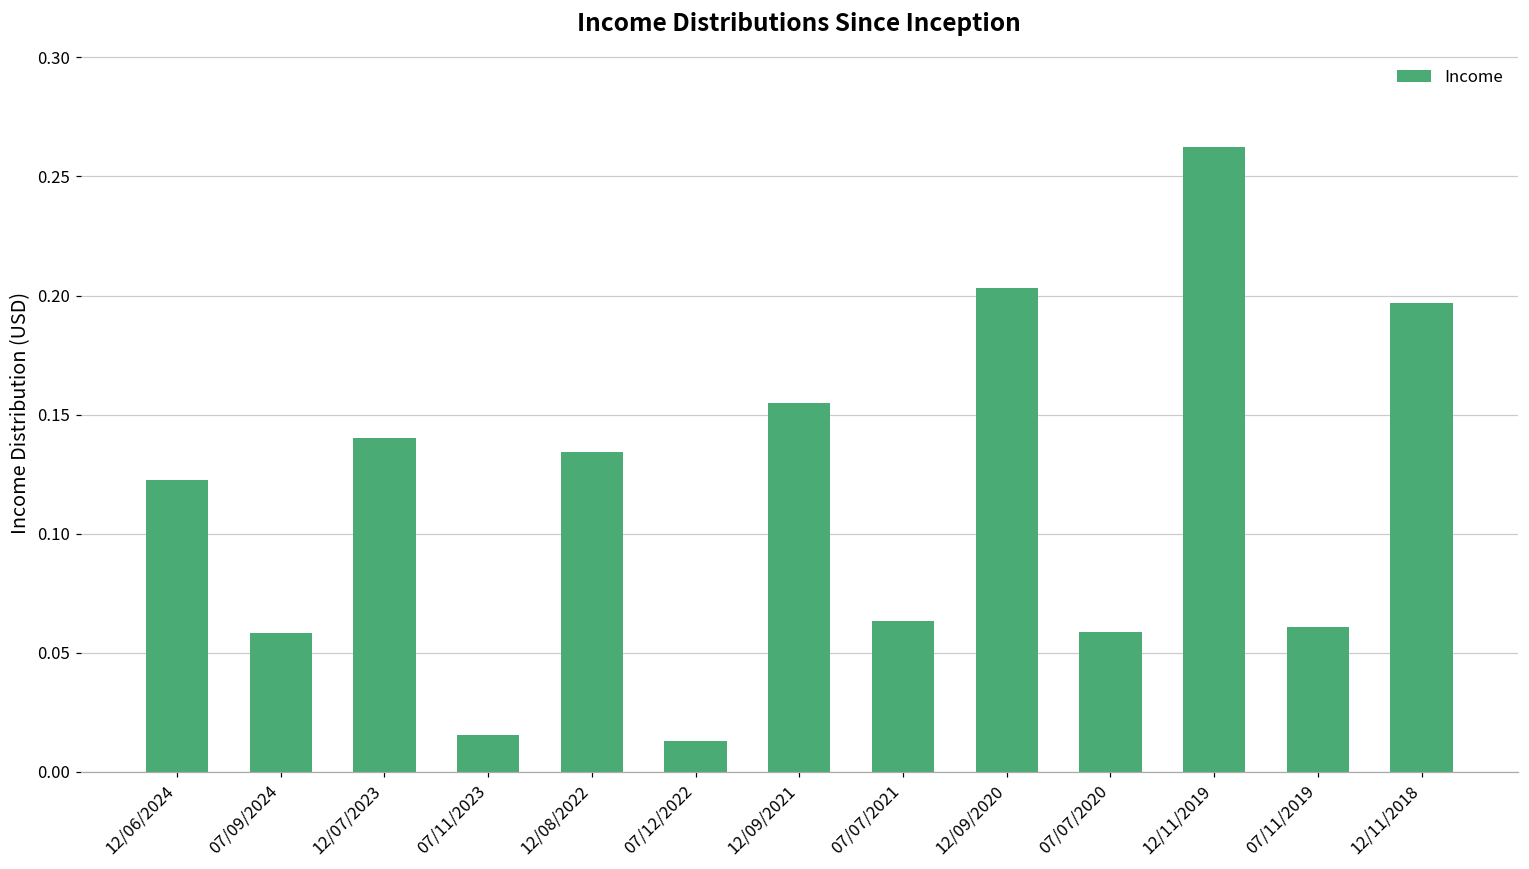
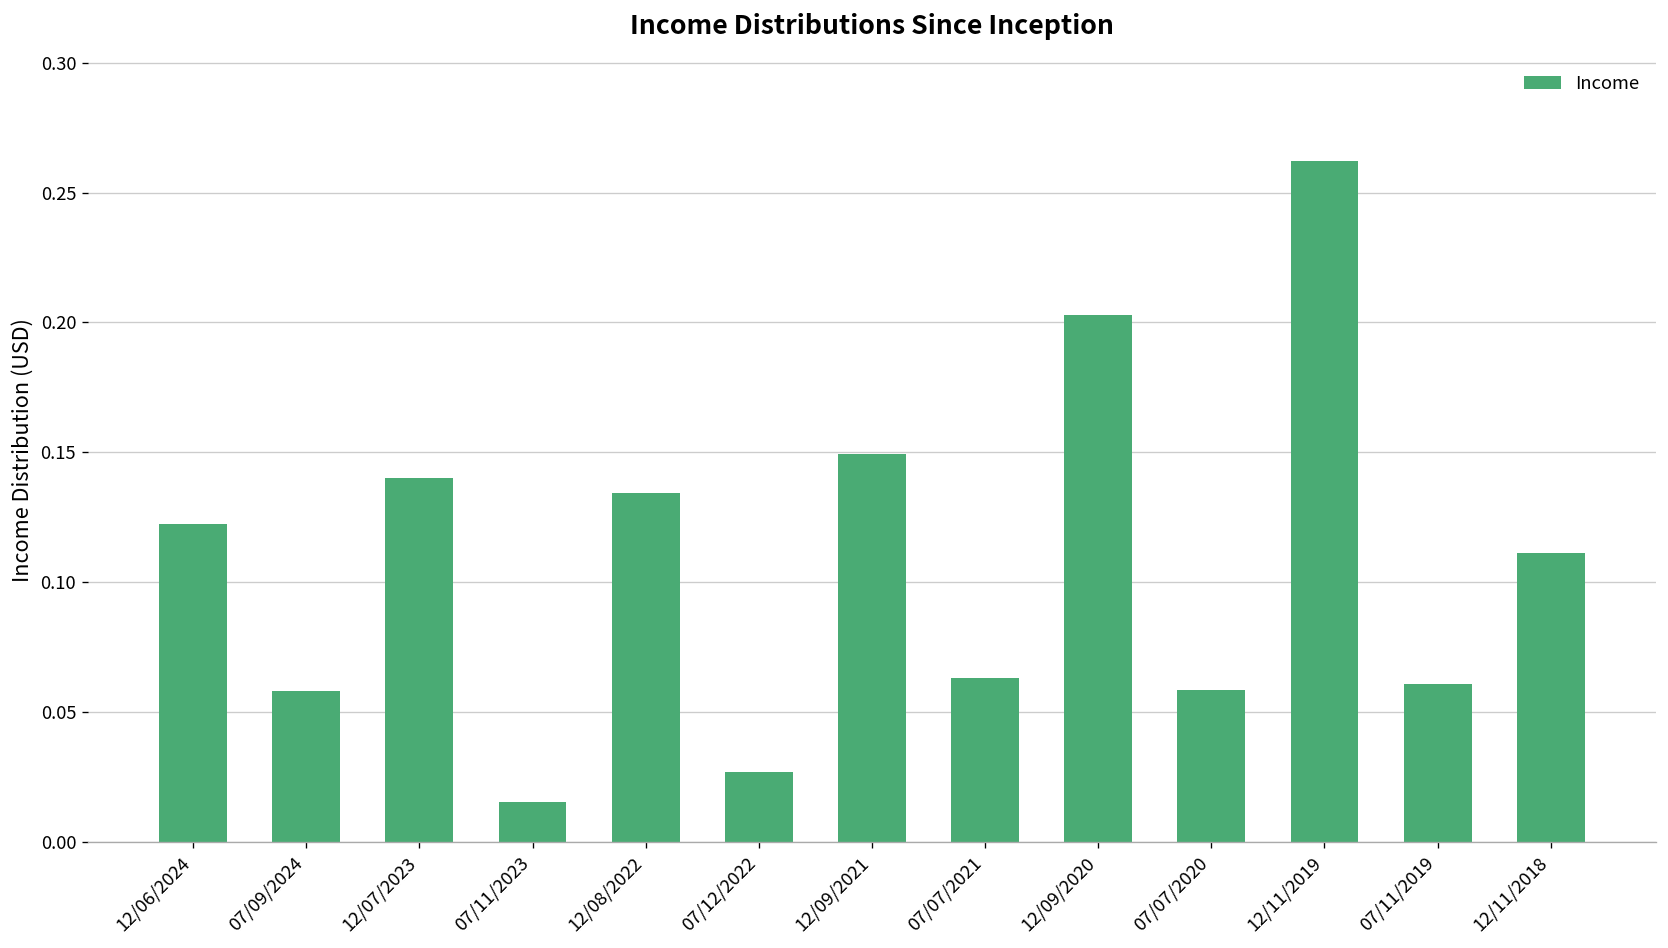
  {
    "12/06/2024": 0.123,
    "07/09/2024": 0.058,
    "12/07/2023": 0.140,
    "07/11/2023": 0.015,
    "12/08/2022": 0.134,
-   "07/12/2022": 0.013,
-   "12/09/2021": 0.155,
+   "07/12/2022": 0.027,
+   "12/09/2021": 0.149,
    "07/07/2021": 0.063,
    "12/09/2020": 0.203,
    "07/07/2020": 0.059,
    "12/11/2019": 0.262,
    "07/11/2019": 0.061,
-   "12/11/2018": 0.197
+   "12/11/2018": 0.111
  }
